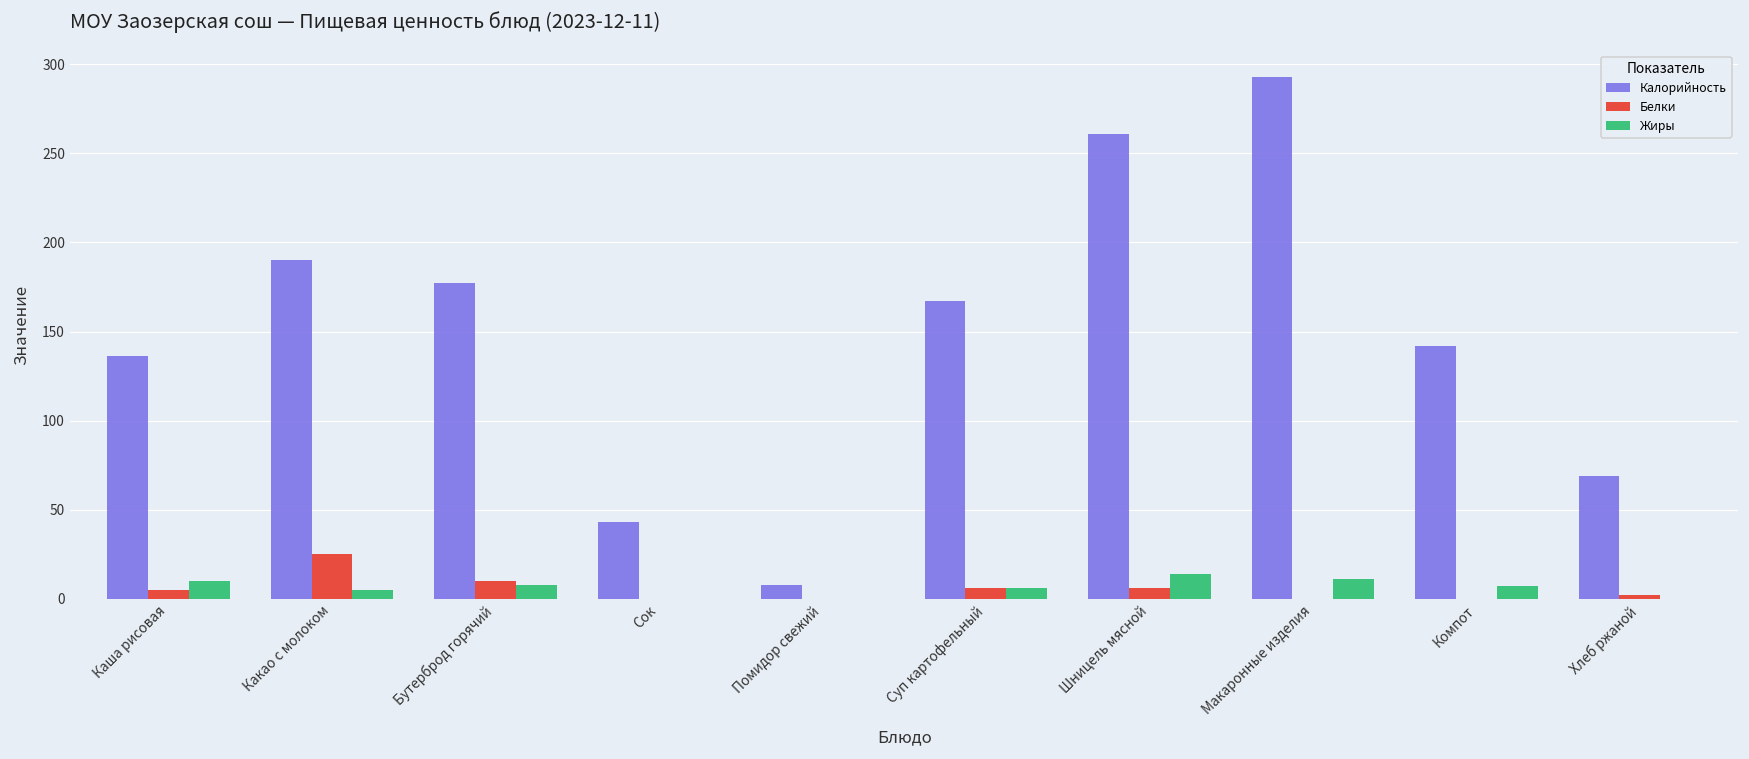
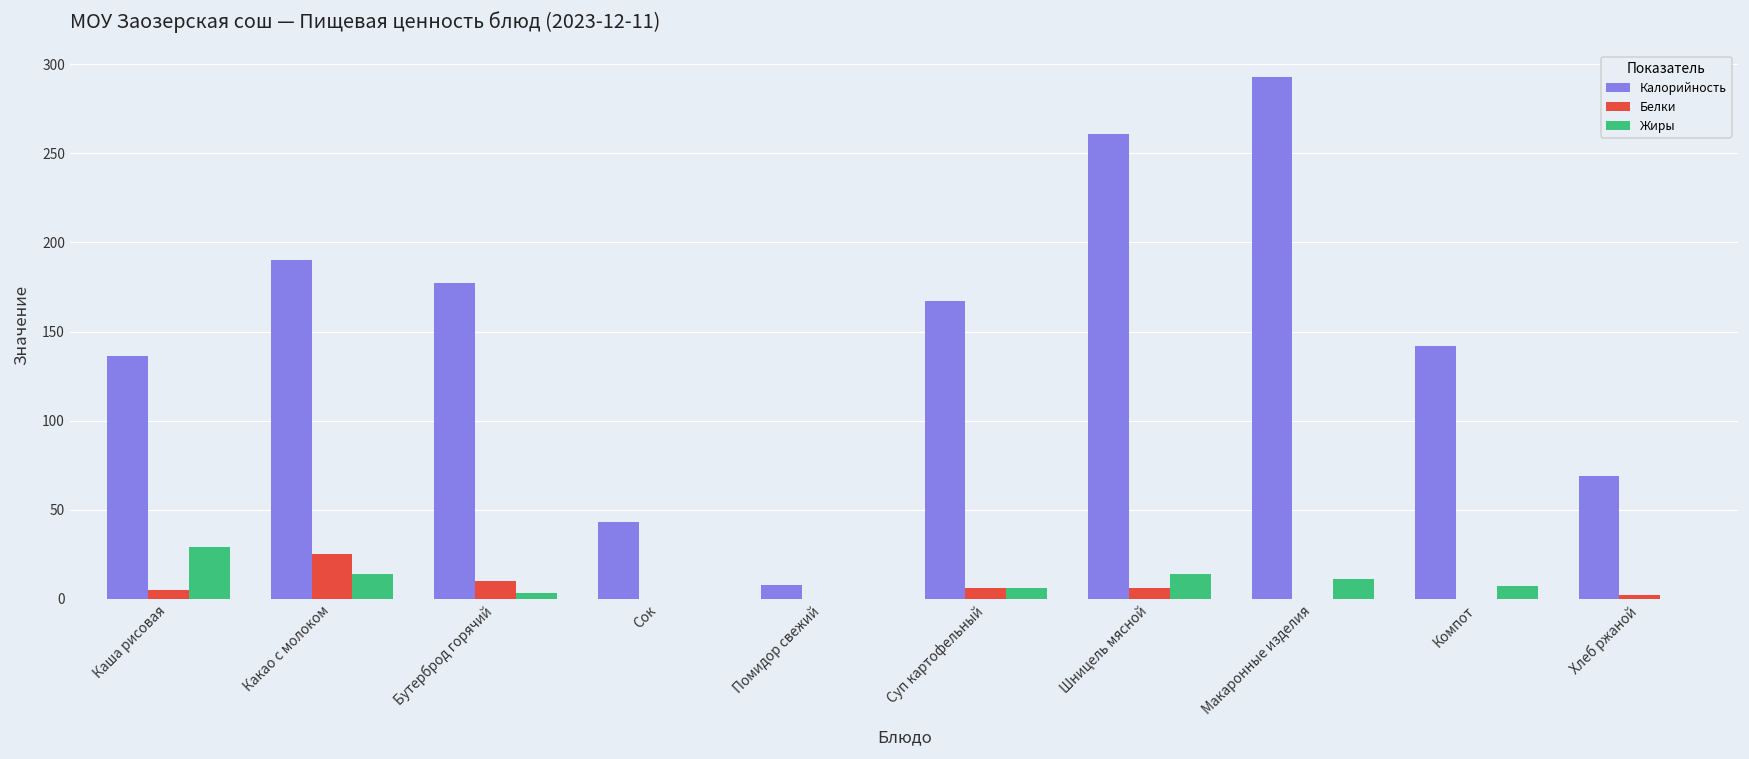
  {
    "Калорийность": {
      "Каша рисовая": 136,
      "Какао с молоком": 190,
      "Бутерброд горячий": 177,
      "Сок": 43,
      "Помидор свежий": 8,
      "Суп картофельный": 167,
      "Шницель мясной": 261,
      "Макаронные изделия": 293,
      "Компот": 142,
      "Хлеб ржаной": 69
    },
    "Белки": {
      "Каша рисовая": 5,
      "Какао с молоком": 25,
      "Бутерброд горячий": 10,
      "Сок": 0,
      "Помидор свежий": 0,
      "Суп картофельный": 6,
      "Шницель мясной": 6,
      "Макаронные изделия": 0,
      "Компот": 0,
      "Хлеб ржаной": 2
    },
    "Жиры": {
-     "Каша рисовая": 10,
-     "Какао с молоком": 5,
-     "Бутерброд горячий": 8,
+     "Каша рисовая": 29,
+     "Какао с молоком": 14,
+     "Бутерброд горячий": 3,
      "Сок": 0,
      "Помидор свежий": 0,
      "Суп картофельный": 6,
      "Шницель мясной": 14,
      "Макаронные изделия": 11,
      "Компот": 7,
      "Хлеб ржаной": 0
    }
  }
